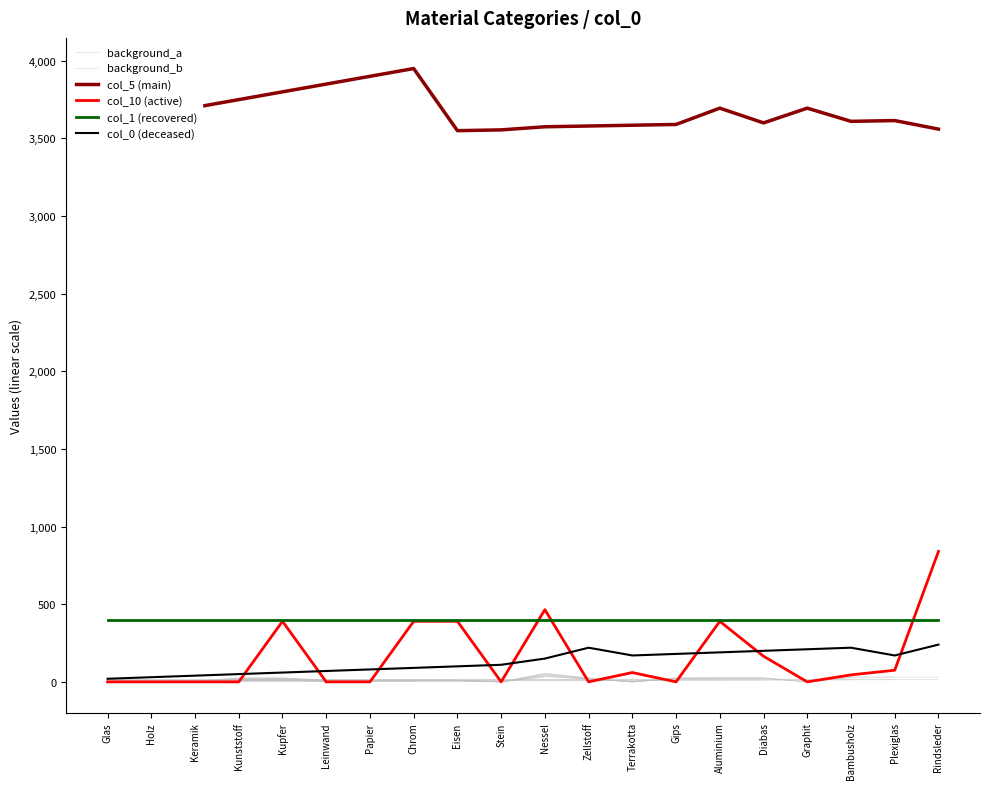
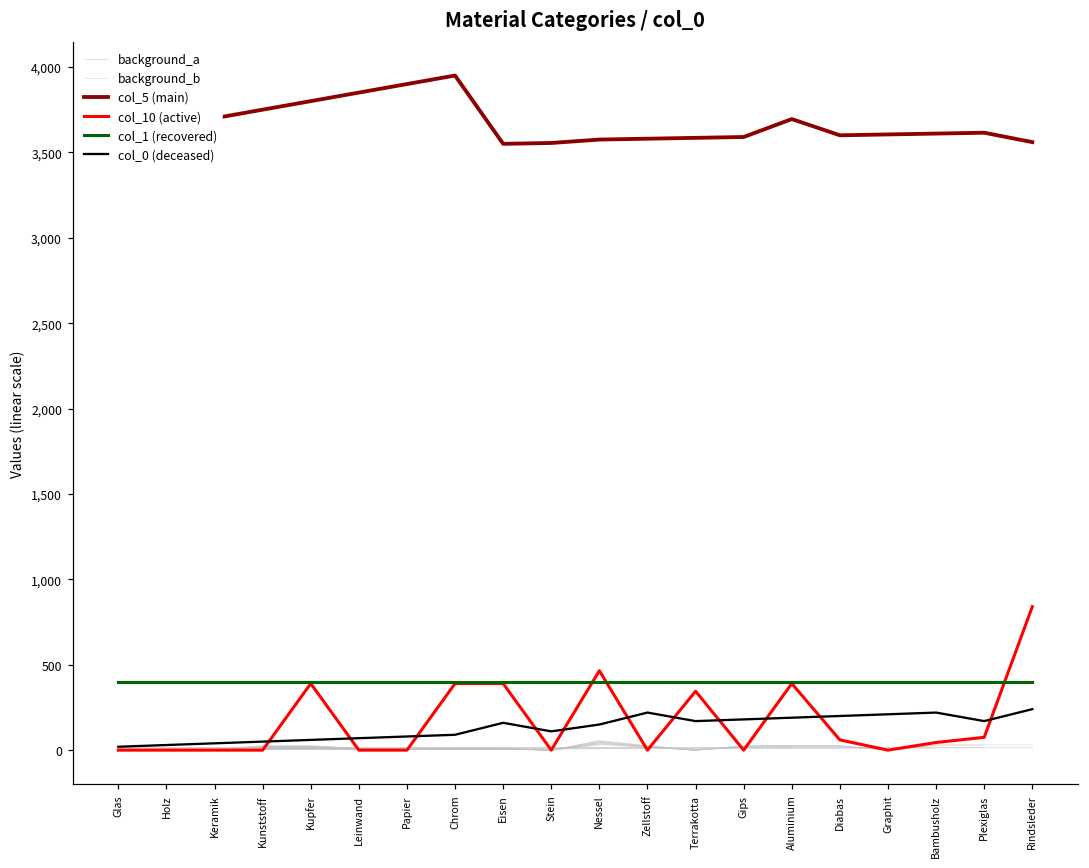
  {
    "col_5 (main)": {
      "Kunststoff": "3,750",
      "Kupfer": "3,800",
      "Leinwand": "3,850",
      "Papier": "3,900",
      "Chrom": "3,950",
      "Eisen": "3,550",
      "Stein": "3,560",
      "Nessel": "3,580",
      "Zellstoff": "3,580",
      "Terrakotta": "3,590",
      "Gips": "3,590",
      "Aluminium": "3,700",
      "Diabas": "3,600",
-     "Graphit": "3,700",
+     "Graphit": "3,610",
      "Bambusholz": "3,610",
      "Plexiglas": "3,620",
      "Rindsleder": "3,560"
    },
    "col_10 (active)": {
      "Nessel": "470",
-     "Terrakotta": "60",
-     "Diabas": "170",
+     "Terrakotta": "350",
+     "Diabas": "60",
      "Plexiglas": "80",
      "Rindsleder": "840"
    },
    "col_1 (recovered)": {
      "Glas": "400",
      "Holz": "400",
      "Keramik": "400",
      "Kunststoff": "400",
      "Leinwand": "400",
      "Papier": "400",
      "Stein": "400",
      "Nessel": "400",
      "Zellstoff": "400",
      "Terrakotta": "400",
      "Gips": "400",
      "Diabas": "400",
      "Graphit": "400",
      "Bambusholz": "400",
      "Plexiglas": "400",
      "Rindsleder": "400"
    },
    "col_0 (deceased)": {
      "Keramik": "40",
      "Kunststoff": "50",
      "Kupfer": "60",
      "Leinwand": "70",
      "Papier": "80",
      "Chrom": "90",
-     "Eisen": "100",
+     "Eisen": "160",
      "Stein": "110",
      "Nessel": "150",
      "Zellstoff": "220",
      "Terrakotta": "170",
      "Gips": "180",
      "Aluminium": "190",
      "Diabas": "200",
      "Graphit": "210",
      "Bambusholz": "220",
      "Plexiglas": "170",
      "Rindsleder": "240"
    }
  }
